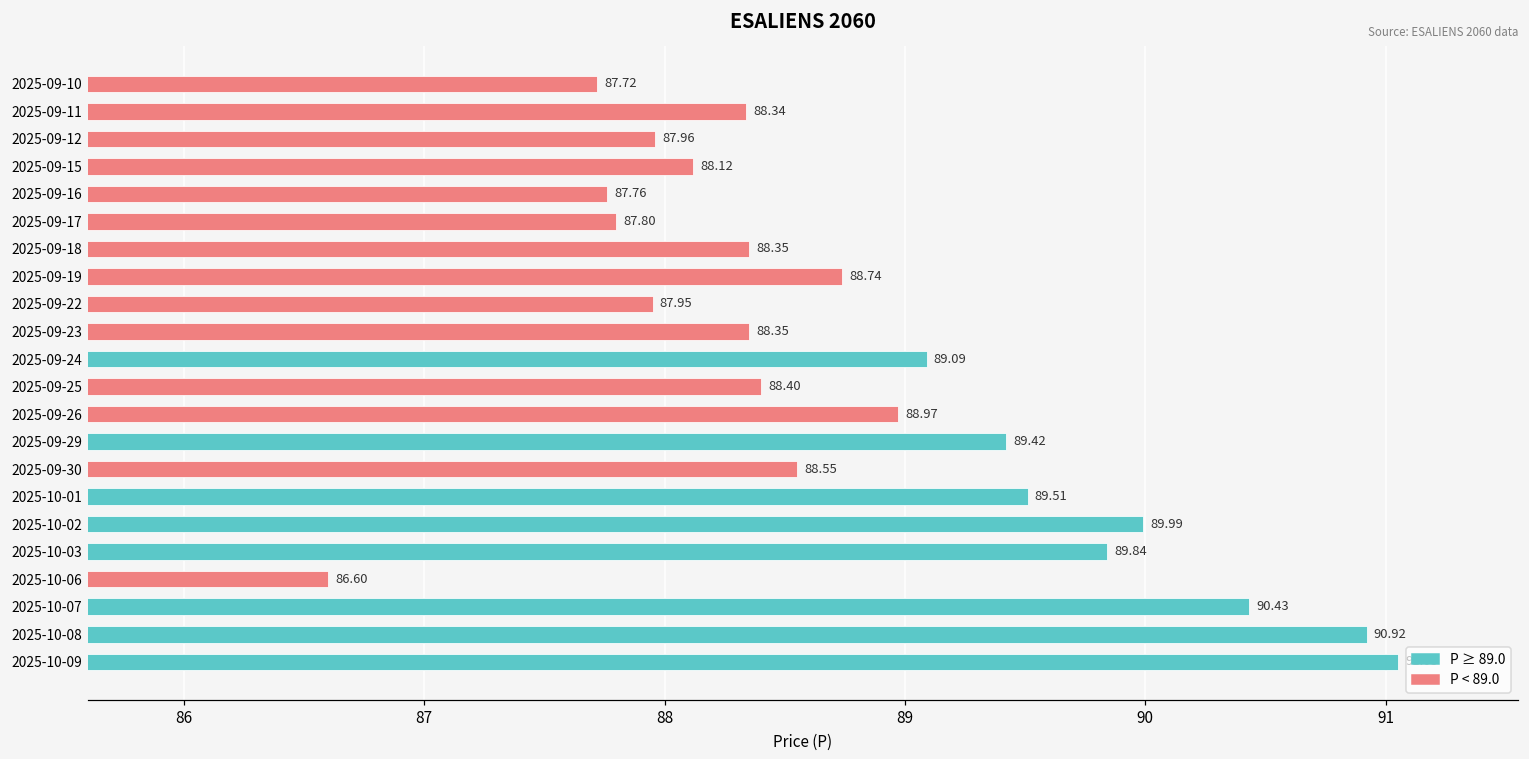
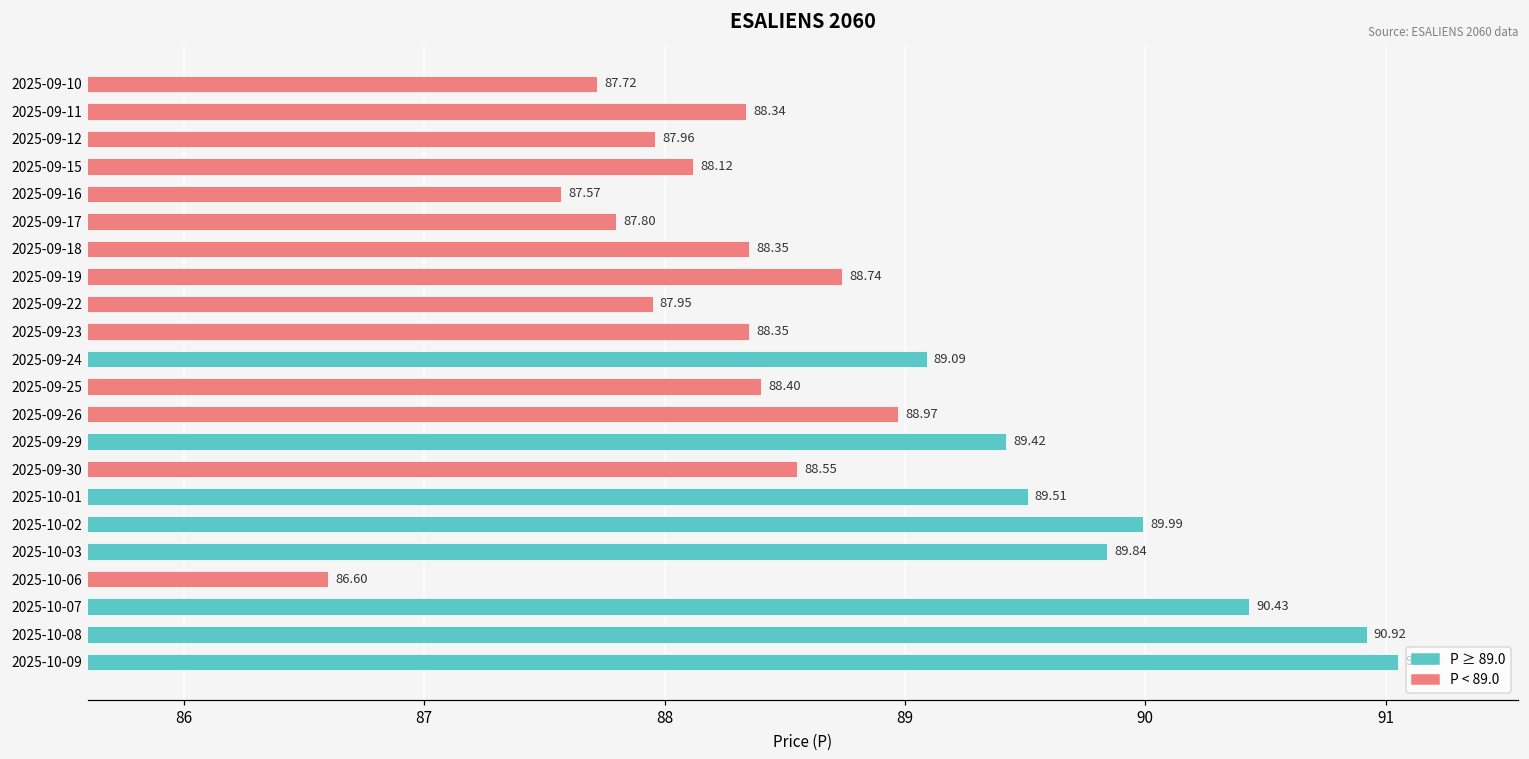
  {
    "2025-09-10": 87.72,
    "2025-09-11": 88.34,
    "2025-09-12": 87.96,
    "2025-09-15": 88.12,
-   "2025-09-16": 87.76,
+   "2025-09-16": 87.57,
    "2025-09-17": 87.80,
    "2025-09-18": 88.35,
    "2025-09-19": 88.74,
    "2025-09-22": 87.95,
    "2025-09-23": 88.35,
    "2025-09-24": 89.09,
    "2025-09-25": 88.40,
    "2025-09-26": 88.97,
    "2025-09-29": 89.42,
    "2025-09-30": 88.55,
    "2025-10-01": 89.51,
    "2025-10-02": 89.99,
    "2025-10-03": 89.84,
    "2025-10-06": 86.60,
    "2025-10-07": 90.43,
    "2025-10-08": 90.92
  }
